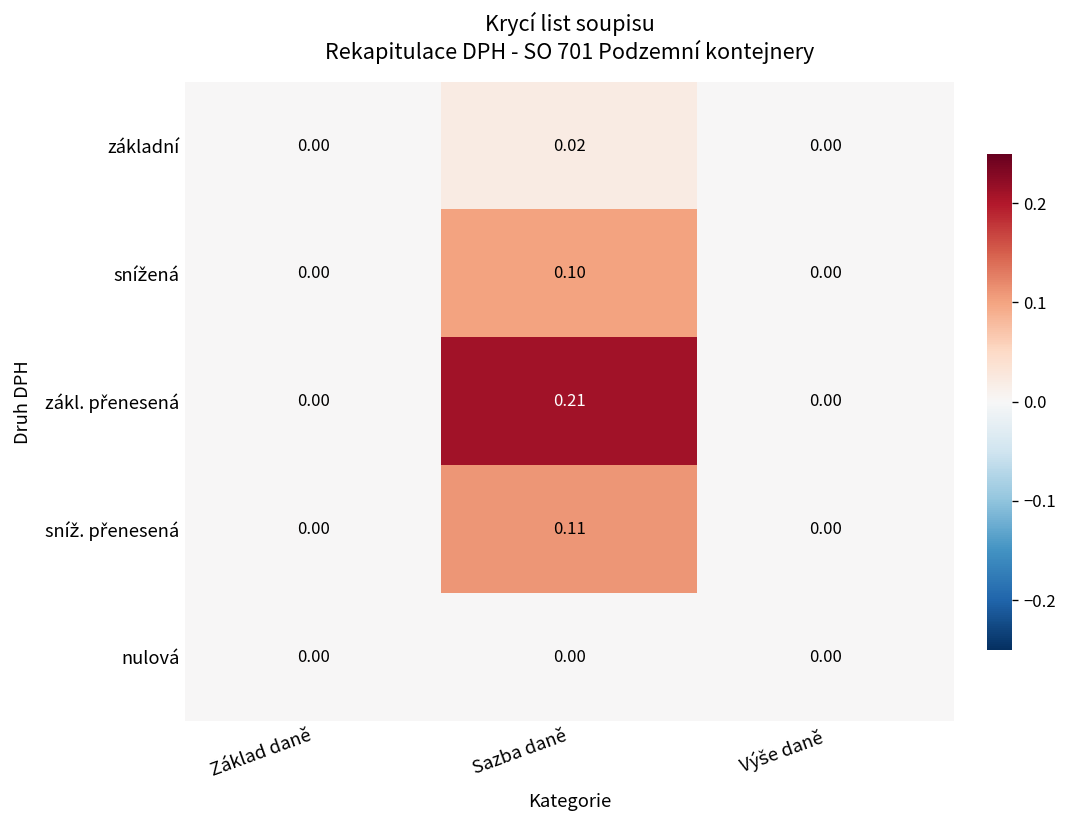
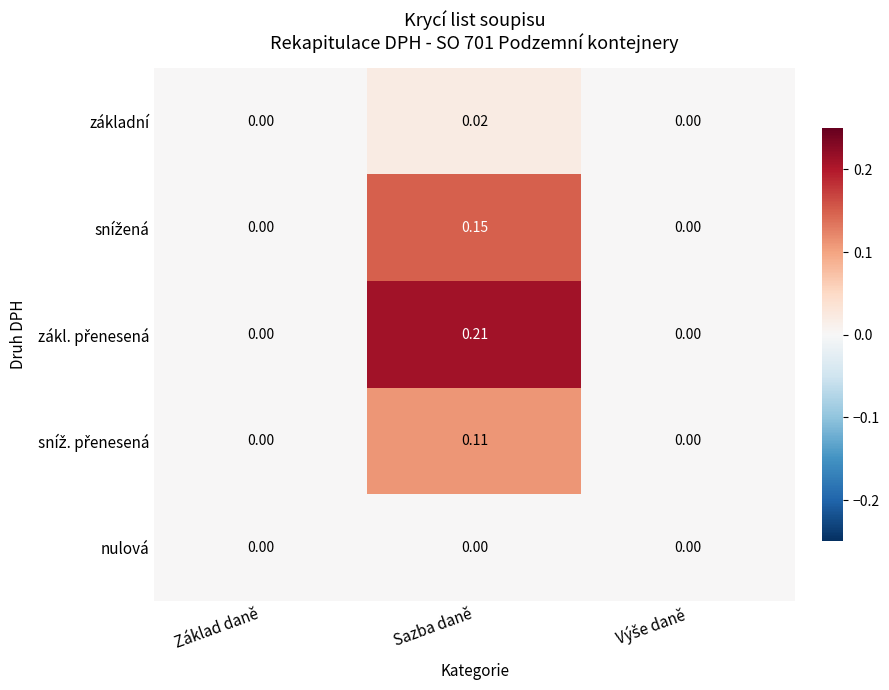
  {
    "základní": {
      "Základ daně": 0.00,
      "Sazba daně": 0.02,
      "Výše daně": 0.00
    },
    "snížená": {
      "Základ daně": 0.00,
-     "Sazba daně": 0.10,
+     "Sazba daně": 0.15,
      "Výše daně": 0.00
    },
    "zákl. přenesená": {
      "Základ daně": 0.00,
      "Sazba daně": 0.21,
      "Výše daně": 0.00
    },
    "sníž. přenesená": {
      "Základ daně": 0.00,
      "Sazba daně": 0.11,
      "Výše daně": 0.00
    },
    "nulová": {
      "Základ daně": 0.00,
      "Sazba daně": 0.00,
      "Výše daně": 0.00
    }
  }
